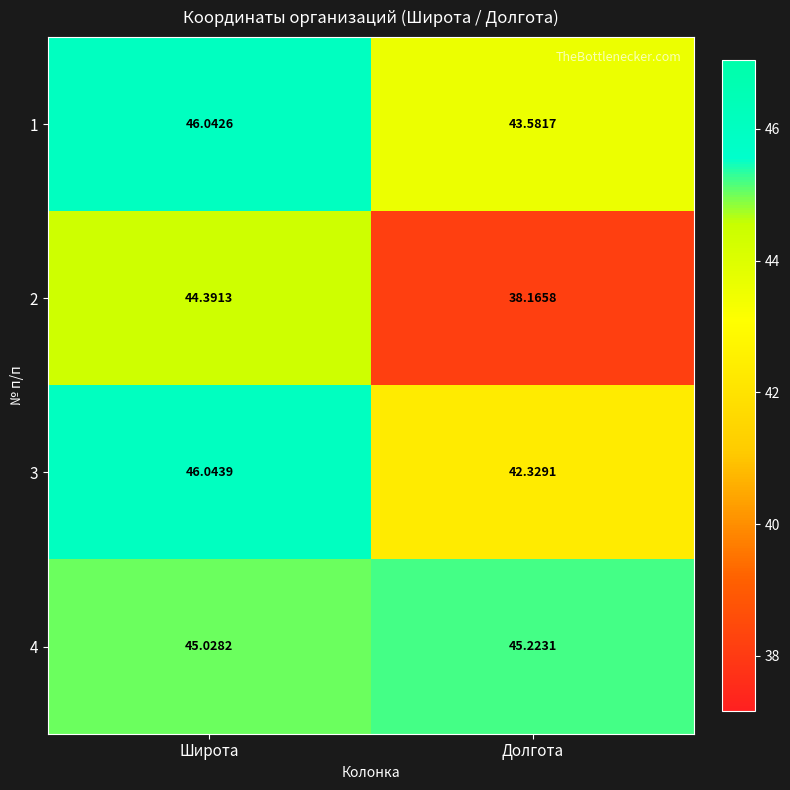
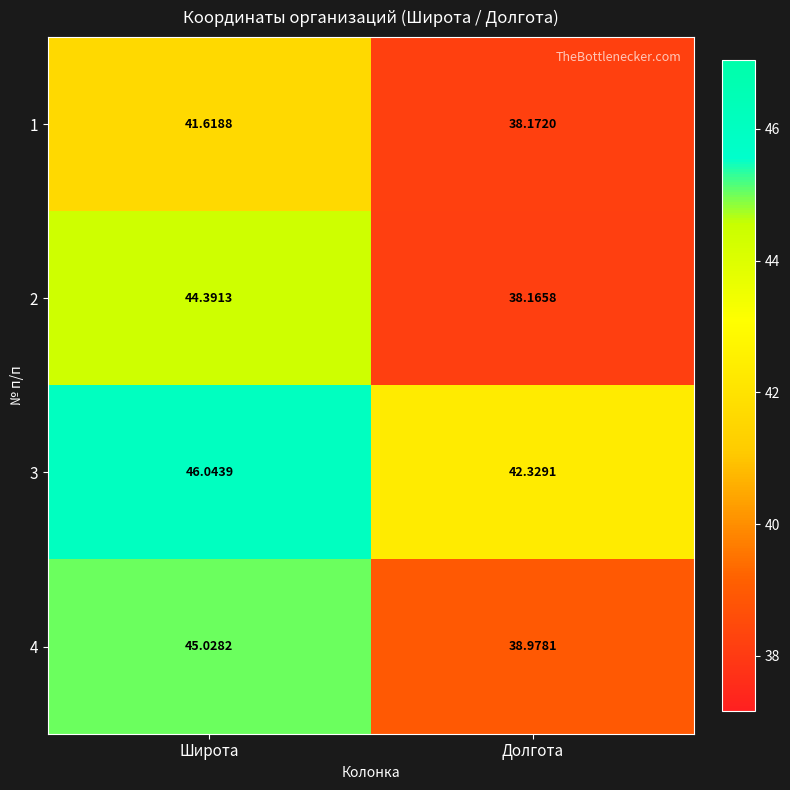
  {
    "1": {
-     "Широта": 46.0426,
-     "Долгота": 43.5817
+     "Широта": 41.6188,
+     "Долгота": 38.1720
    },
    "2": {
      "Широта": 44.3913,
      "Долгота": 38.1658
    },
    "3": {
      "Широта": 46.0439,
      "Долгота": 42.3291
    },
    "4": {
      "Широта": 45.0282,
-     "Долгота": 45.2231
+     "Долгота": 38.9781
    }
  }
